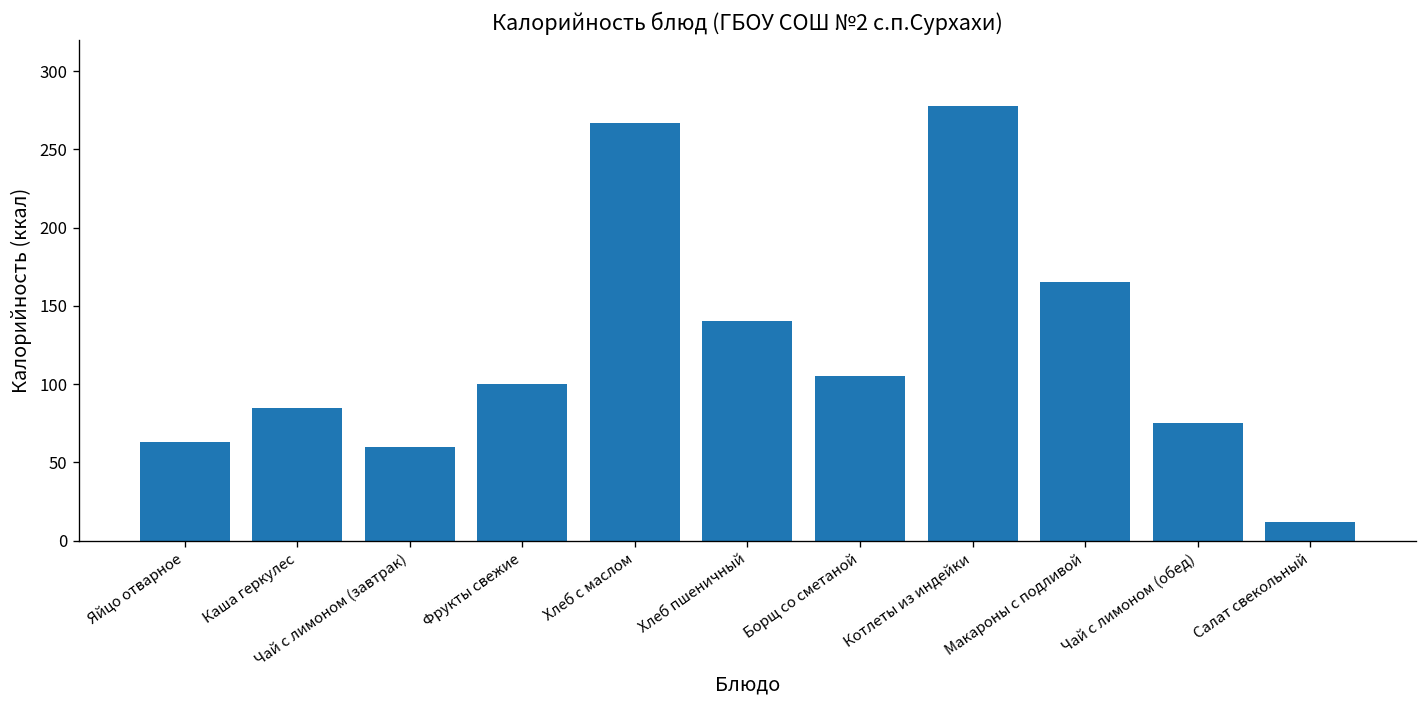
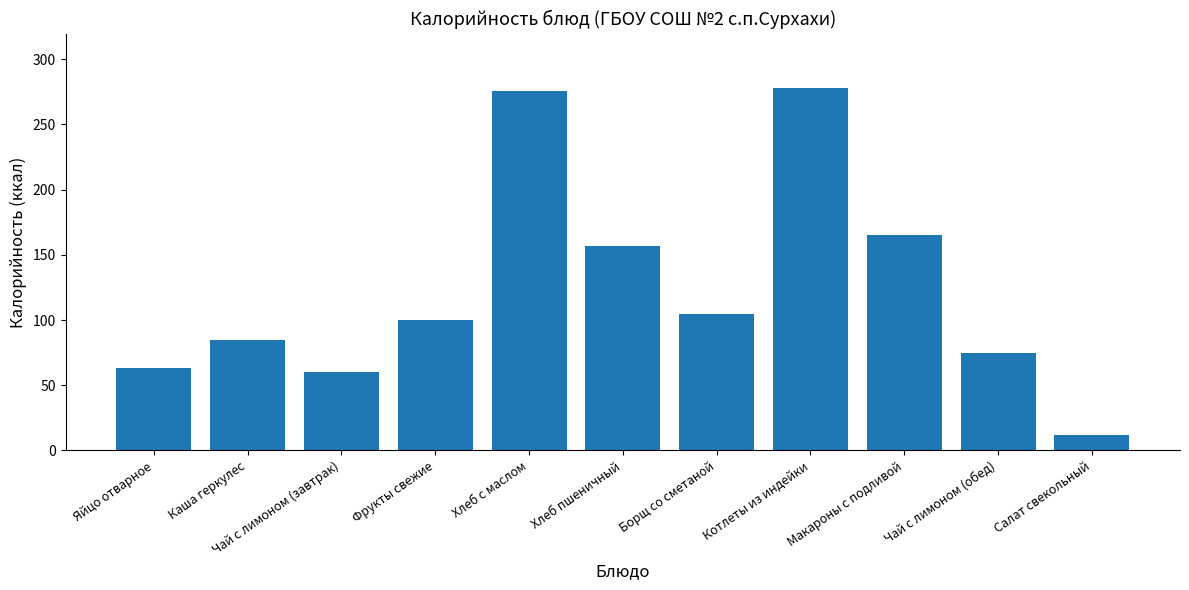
  {
    "Яйцо отварное": 63,
    "Каша геркулес": 85,
    "Чай с лимоном (завтрак)": 60,
    "Фрукты свежие": 100,
-   "Хлеб с маслом": 267,
-   "Хлеб пшеничный": 140,
+   "Хлеб с маслом": 276,
+   "Хлеб пшеничный": 157,
    "Борщ со сметаной": 105,
    "Котлеты из индейки": 278,
    "Макароны с подливой": 165,
    "Чай с лимоном (обед)": 75,
    "Салат свекольный": 12
  }
